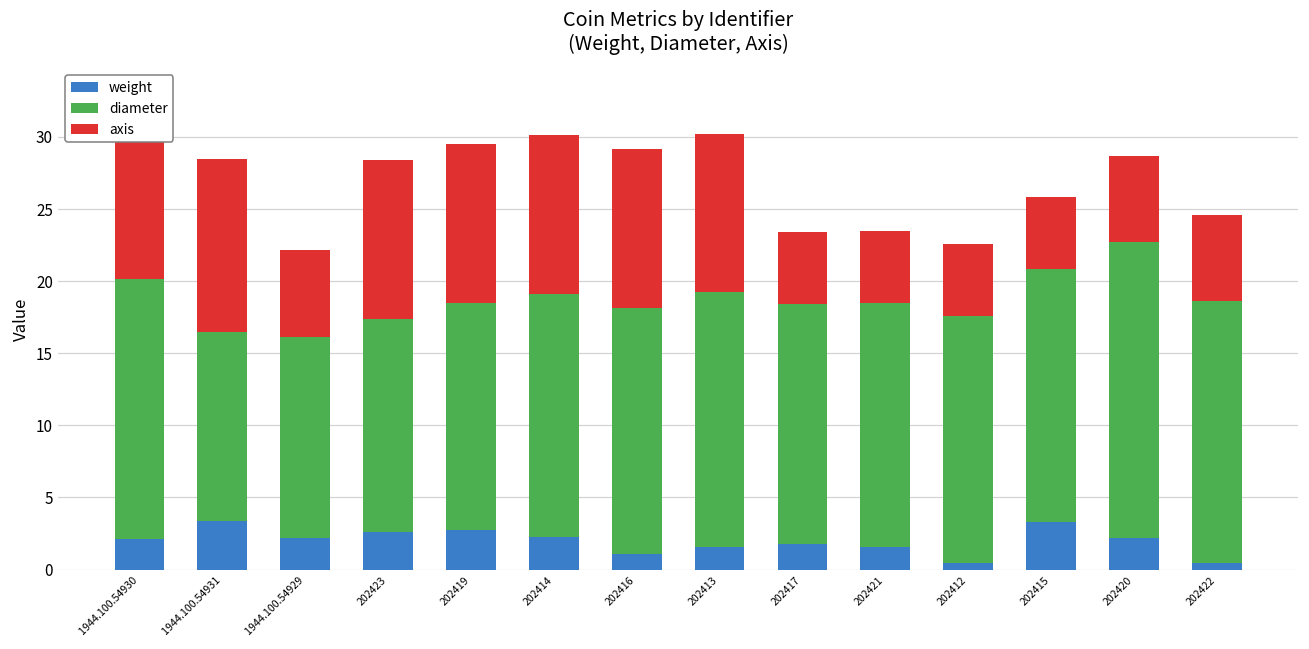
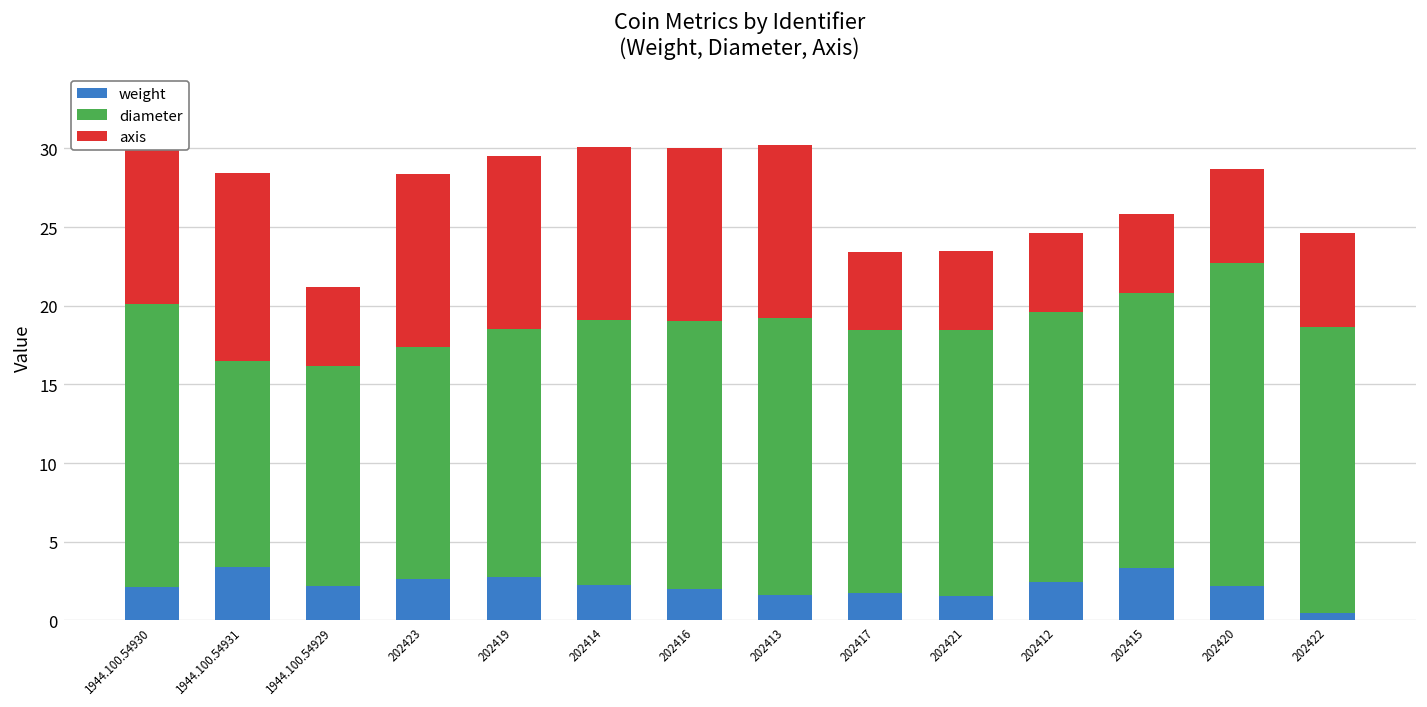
  {
    "weight": {
      "1944.100.54930": 2.1,
      "1944.100.54931": 3.4,
      "1944.100.54929": 2.2,
      "202423": 2.6,
      "202419": 2.8,
      "202414": 2.3,
-     "202416": 1.1,
+     "202416": 2.0,
      "202413": 1.6,
      "202417": 1.8,
      "202421": 1.5,
-     "202412": 0.4,
+     "202412": 2.5,
      "202415": 3.3,
      "202420": 2.2,
      "202422": 0.5
    },
    "diameter": {
      "1944.100.54930": 18.0,
      "1944.100.54931": 13.1,
      "1944.100.54929": 14.0,
      "202423": 14.8,
      "202419": 15.7,
      "202414": 16.8,
      "202416": 17.1,
      "202413": 17.6,
      "202417": 16.7,
      "202421": 16.9,
      "202412": 17.2,
      "202415": 17.5,
      "202420": 20.5,
      "202422": 18.1
    },
    "axis": {
      "1944.100.54931": 12,
-     "1944.100.54929": 6,
+     "1944.100.54929": 5,
      "202423": 11,
      "202419": 11,
      "202414": 11,
      "202416": 11,
      "202413": 11,
      "202417": 5,
      "202421": 5,
      "202412": 5,
      "202415": 5,
      "202420": 6,
      "202422": 6
    }
  }
